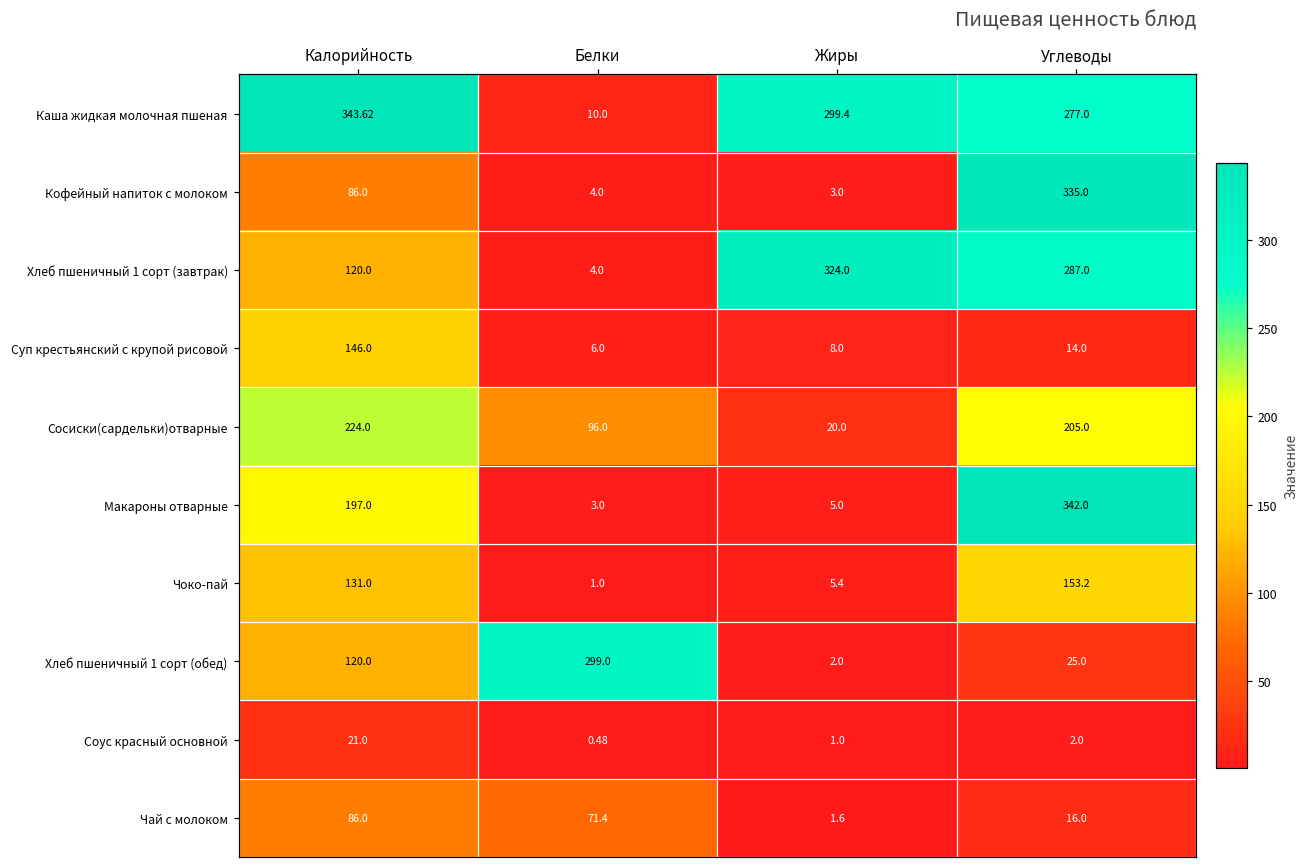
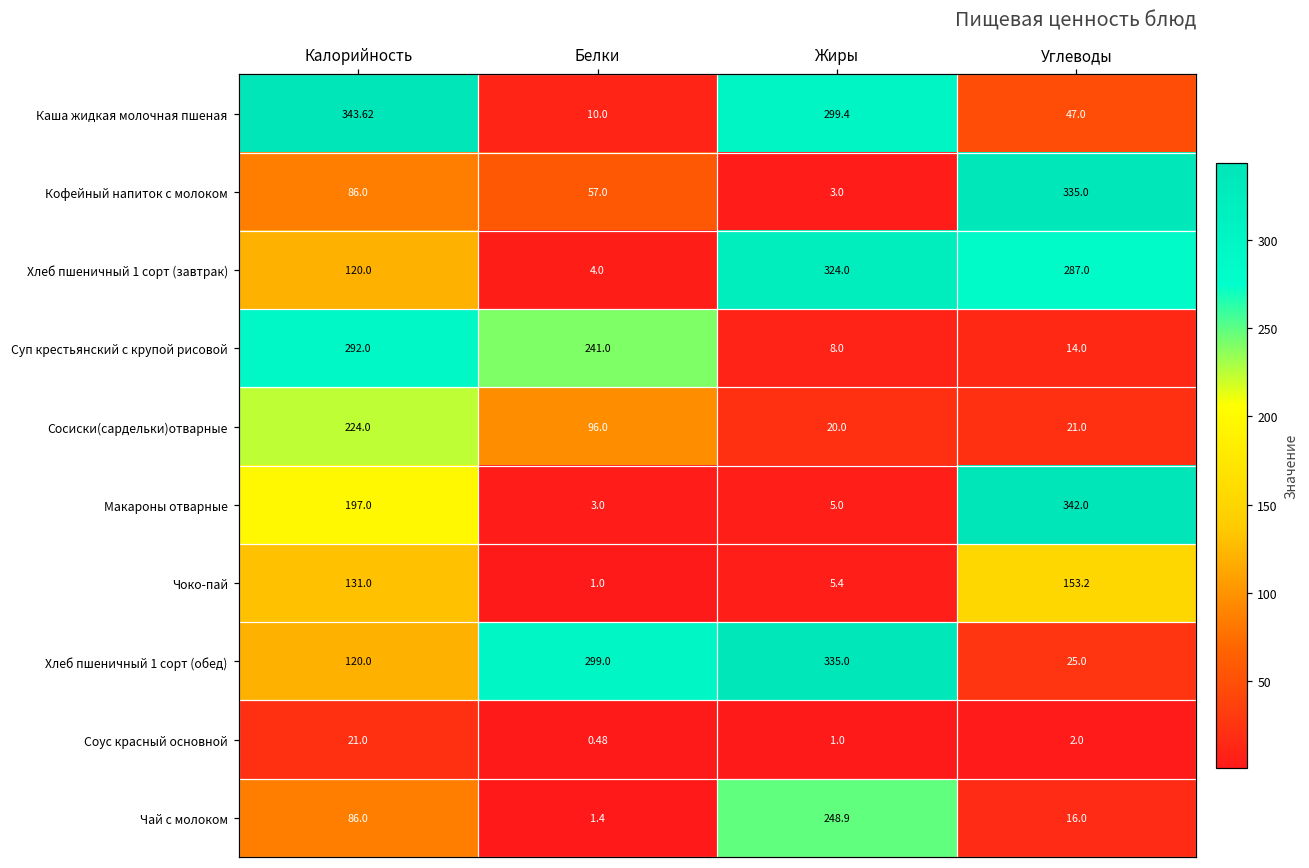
  {
    "Каша жидкая молочная пшеная": {
      "Калорийность": 343.62,
      "Белки": 10.0,
      "Жиры": 299.4,
-     "Углеводы": 277.0
+     "Углеводы": 47.0
    },
    "Кофейный напиток с молоком": {
      "Калорийность": 86.0,
-     "Белки": 4.0,
+     "Белки": 57.0,
      "Жиры": 3.0,
      "Углеводы": 335.0
    },
    "Хлеб пшеничный 1 сорт (завтрак)": {
      "Калорийность": 120.0,
      "Белки": 4.0,
      "Жиры": 324.0,
      "Углеводы": 287.0
    },
    "Суп крестьянский с крупой рисовой": {
-     "Калорийность": 146.0,
-     "Белки": 6.0,
+     "Калорийность": 292.0,
+     "Белки": 241.0,
      "Жиры": 8.0,
      "Углеводы": 14.0
    },
    "Сосиски(сардельки)отварные": {
      "Калорийность": 224.0,
      "Белки": 96.0,
      "Жиры": 20.0,
-     "Углеводы": 205.0
+     "Углеводы": 21.0
    },
    "Макароны отварные": {
      "Калорийность": 197.0,
      "Белки": 3.0,
      "Жиры": 5.0,
      "Углеводы": 342.0
    },
    "Чоко-пай": {
      "Калорийность": 131.0,
      "Белки": 1.0,
      "Жиры": 5.4,
      "Углеводы": 153.2
    },
    "Хлеб пшеничный 1 сорт (обед)": {
      "Калорийность": 120.0,
      "Белки": 299.0,
-     "Жиры": 2.0,
+     "Жиры": 335.0,
      "Углеводы": 25.0
    },
    "Соус красный основной": {
      "Калорийность": 21.0,
      "Белки": 0.48,
      "Жиры": 1.0,
      "Углеводы": 2.0
    },
    "Чай с молоком": {
      "Калорийность": 86.0,
-     "Белки": 71.4,
-     "Жиры": 1.6,
+     "Белки": 1.4,
+     "Жиры": 248.9,
      "Углеводы": 16.0
    }
  }
